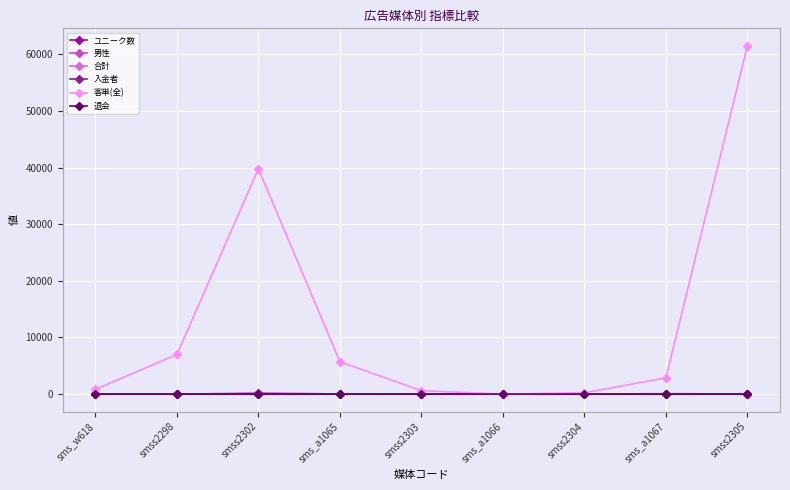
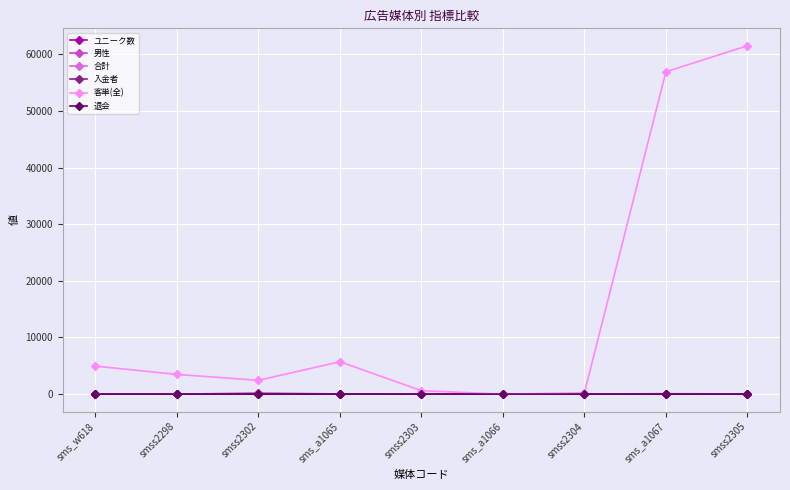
  {
    "客単(全)": {
-     "sms_w618": 1000,
-     "smss2298": 7000,
-     "smss2302": 40000,
+     "sms_w618": 5000,
+     "smss2298": 3000,
+     "smss2302": 2000,
      "sms_a1065": 6000,
      "smss2303": 1000,
-     "sms_a1067": 3000,
+     "sms_a1067": 57000,
      "smss2305": 62000
    }
  }
